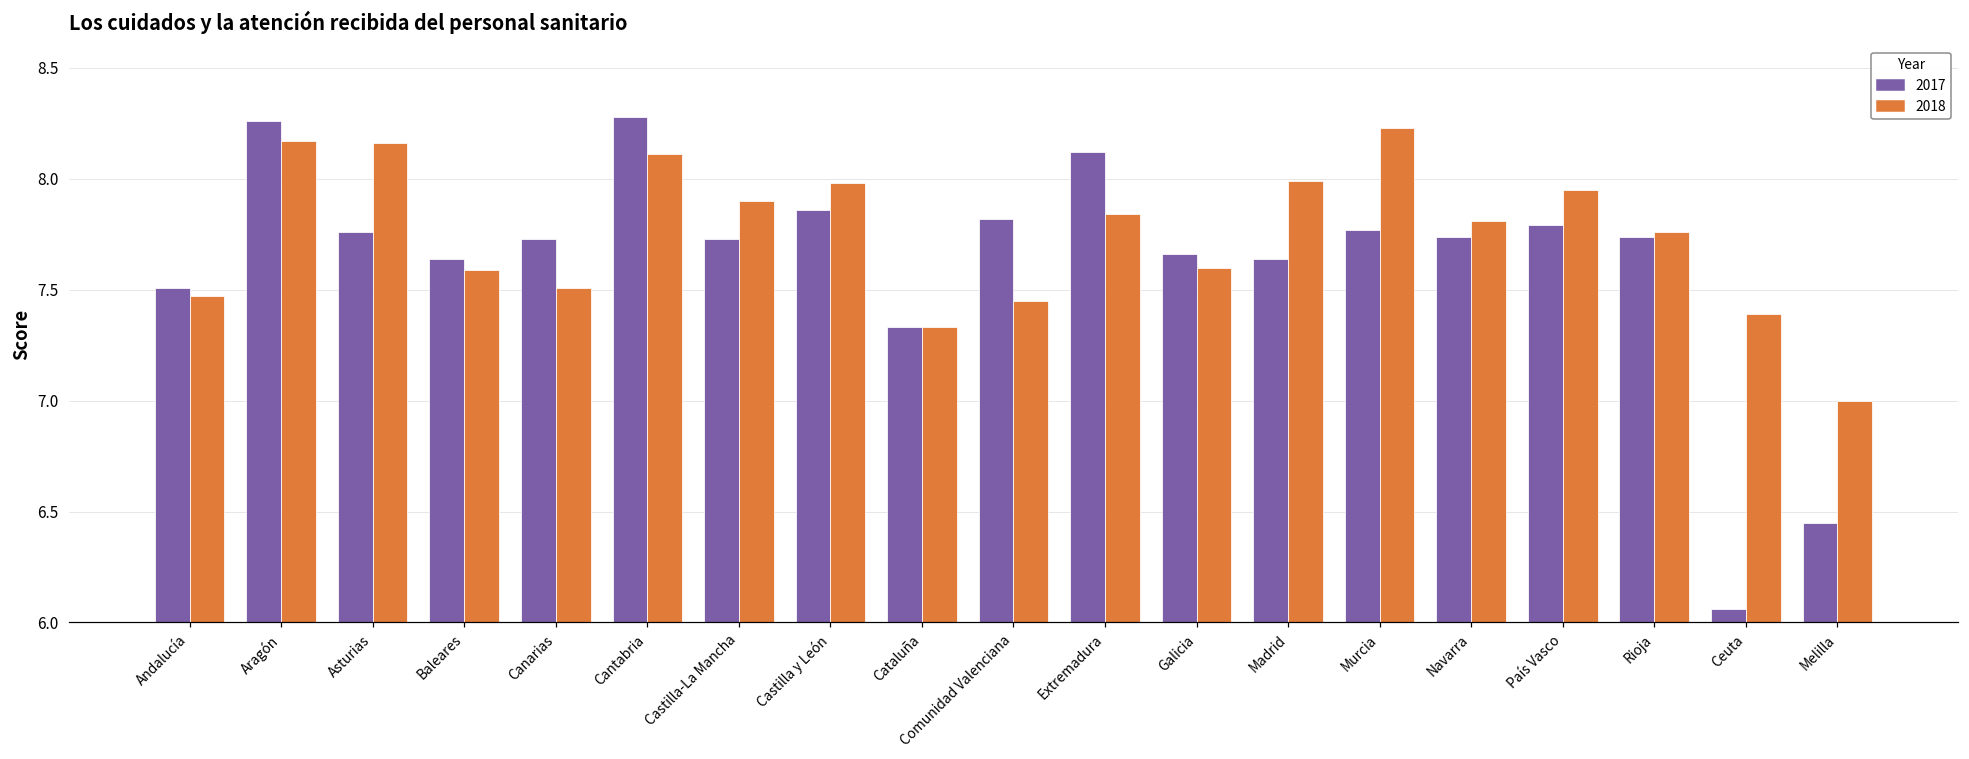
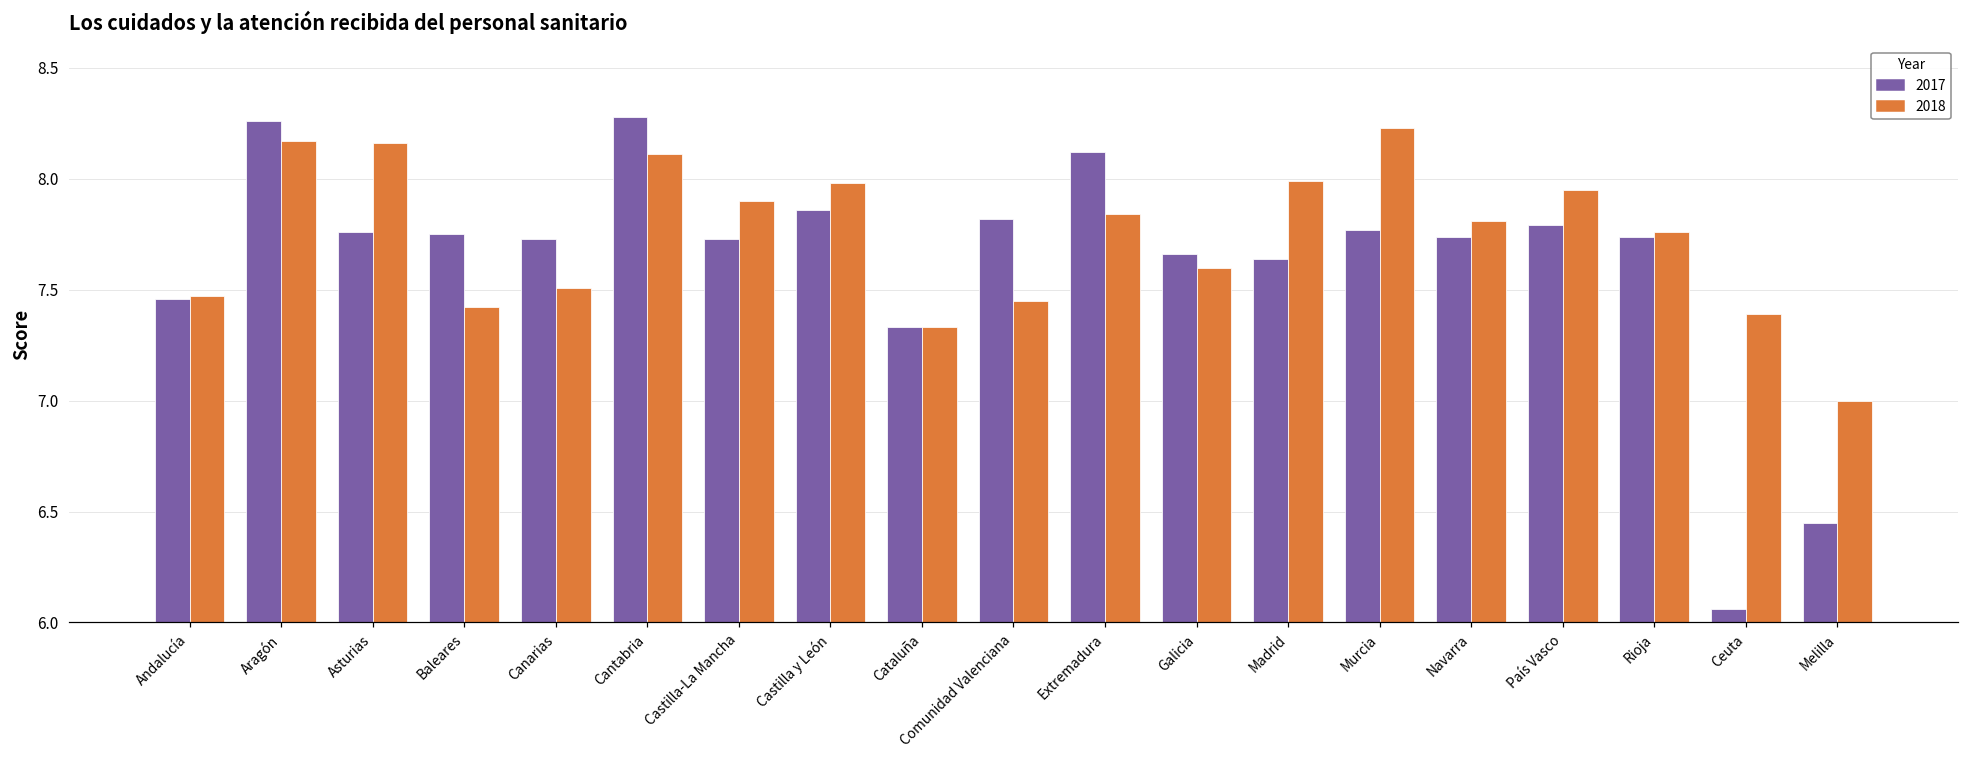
  {
    "2017": {
-     "Andalucía": 7.51,
+     "Andalucía": 7.46,
      "Aragón": 8.26,
      "Asturias": 7.76,
-     "Baleares": 7.64,
+     "Baleares": 7.75,
      "Canarias": 7.73,
      "Cantabria": 8.28,
      "Castilla-La Mancha": 7.73,
      "Castilla y León": 7.86,
      "Cataluña": 7.33,
      "Comunidad Valenciana": 7.82,
      "Extremadura": 8.12,
      "Galicia": 7.66,
      "Madrid": 7.64,
      "Murcia": 7.77,
      "Navarra": 7.74,
      "País Vasco": 7.79,
      "Rioja": 7.74,
      "Ceuta": 6.06,
      "Melilla": 6.45
    },
    "2018": {
      "Andalucía": 7.47,
      "Aragón": 8.17,
      "Asturias": 8.16,
-     "Baleares": 7.59,
+     "Baleares": 7.42,
      "Canarias": 7.51,
      "Cantabria": 8.11,
      "Castilla-La Mancha": 7.90,
      "Castilla y León": 7.98,
      "Cataluña": 7.33,
      "Comunidad Valenciana": 7.45,
      "Extremadura": 7.84,
      "Galicia": 7.60,
      "Madrid": 7.99,
      "Murcia": 8.23,
      "Navarra": 7.81,
      "País Vasco": 7.95,
      "Rioja": 7.76,
      "Ceuta": 7.39,
      "Melilla": 7.00
    }
  }
